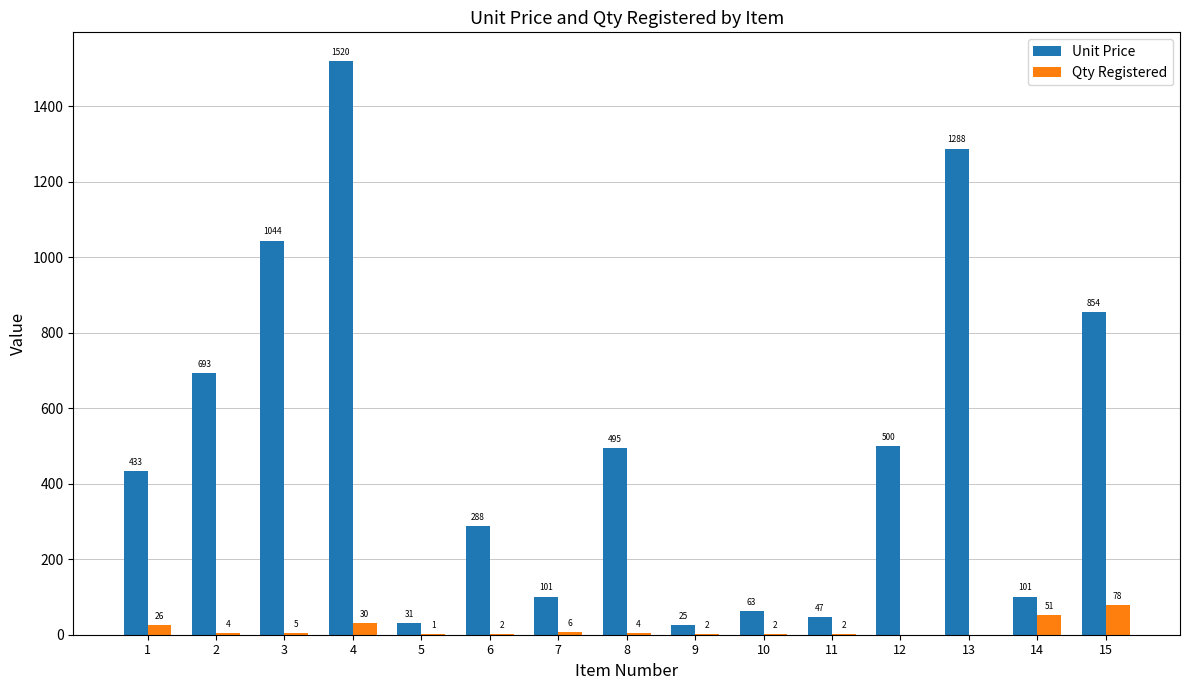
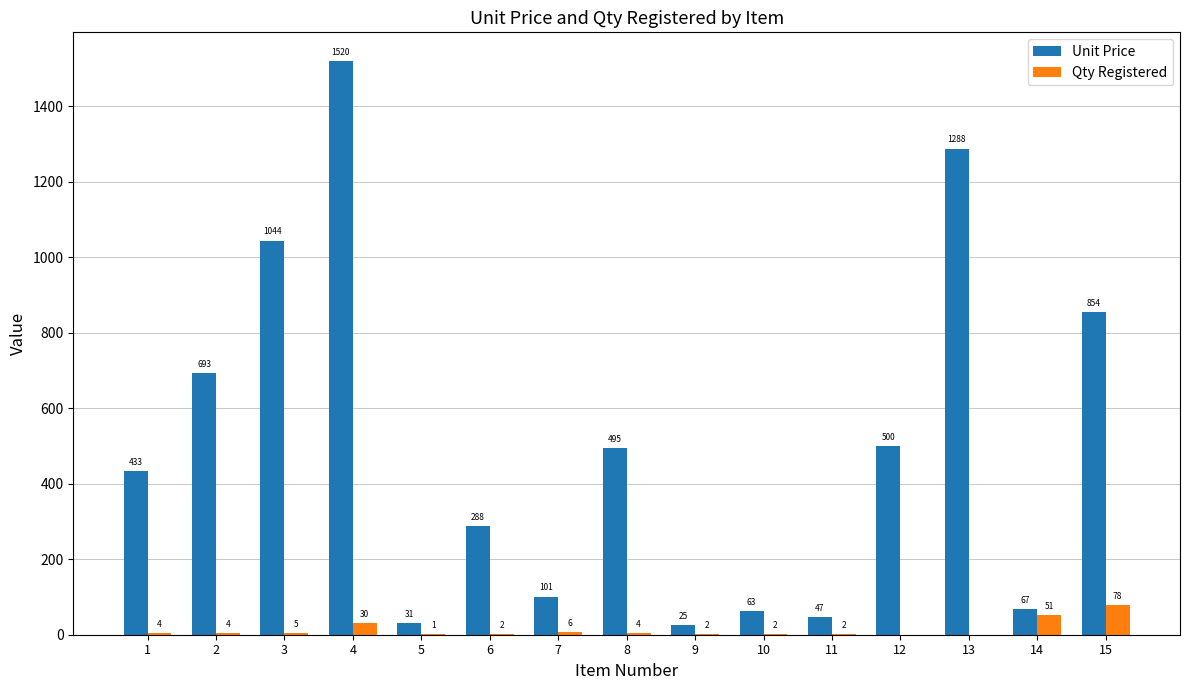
  {
    "Unit Price": {
      "1": 433,
      "2": 693,
      "3": 1044,
      "4": 1520,
      "5": 31,
      "6": 288,
      "7": 101,
      "8": 495,
      "9": 25,
      "10": 63,
      "11": 47,
      "12": 500,
      "13": 1288,
-     "14": 101,
+     "14": 67,
      "15": 854
    },
    "Qty Registered": {
-     "1": 26,
+     "1": 4,
      "2": 4,
      "3": 5,
      "4": 30,
      "5": 1,
      "6": 2,
      "7": 6,
      "8": 4,
      "9": 2,
      "10": 2,
      "11": 2,
      "14": 51,
      "15": 78
    }
  }
